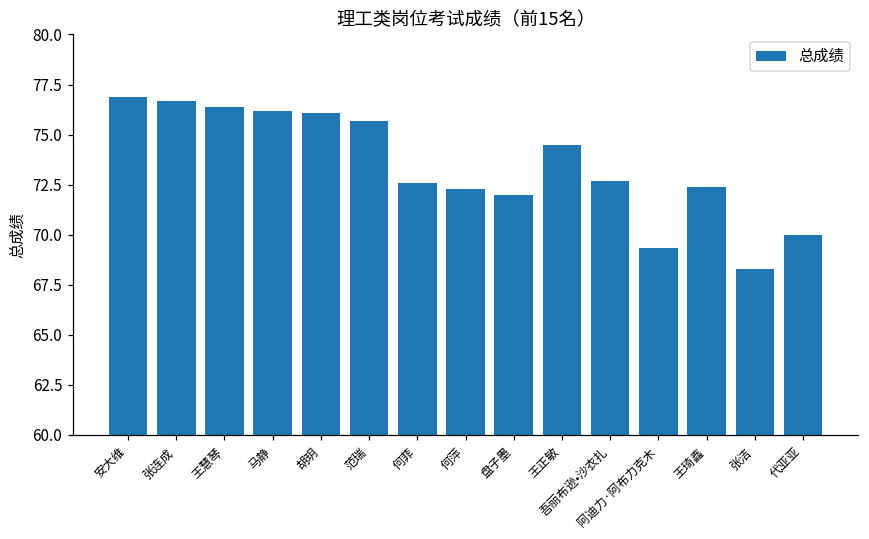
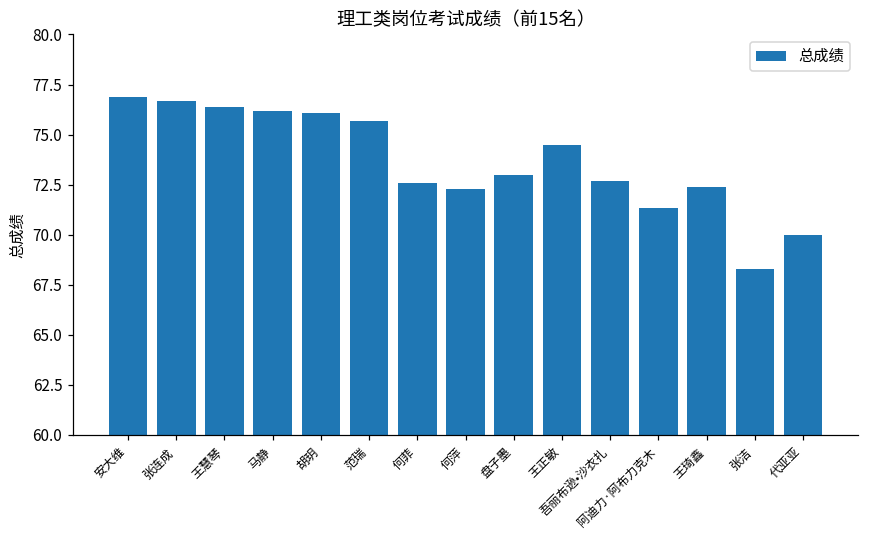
  {
    "安大维": 76.9,
    "张连成": 76.7,
    "王慧琴": 76.4,
    "马静": 76.2,
    "胡玥": 76.1,
    "范瑞": 75.7,
    "何菲": 72.6,
    "何萍": 72.3,
-   "盘子墨": 72,
+   "盘子墨": 73,
    "王正敏": 74.5,
    "吾丽布逊•沙衣扎": 72.7,
-   "阿迪力·阿布力克木": 69.3,
+   "阿迪力·阿布力克木": 71.3,
    "王琦鑫": 72.4,
    "张洁": 68.3,
    "代亚亚": 70.0
  }
